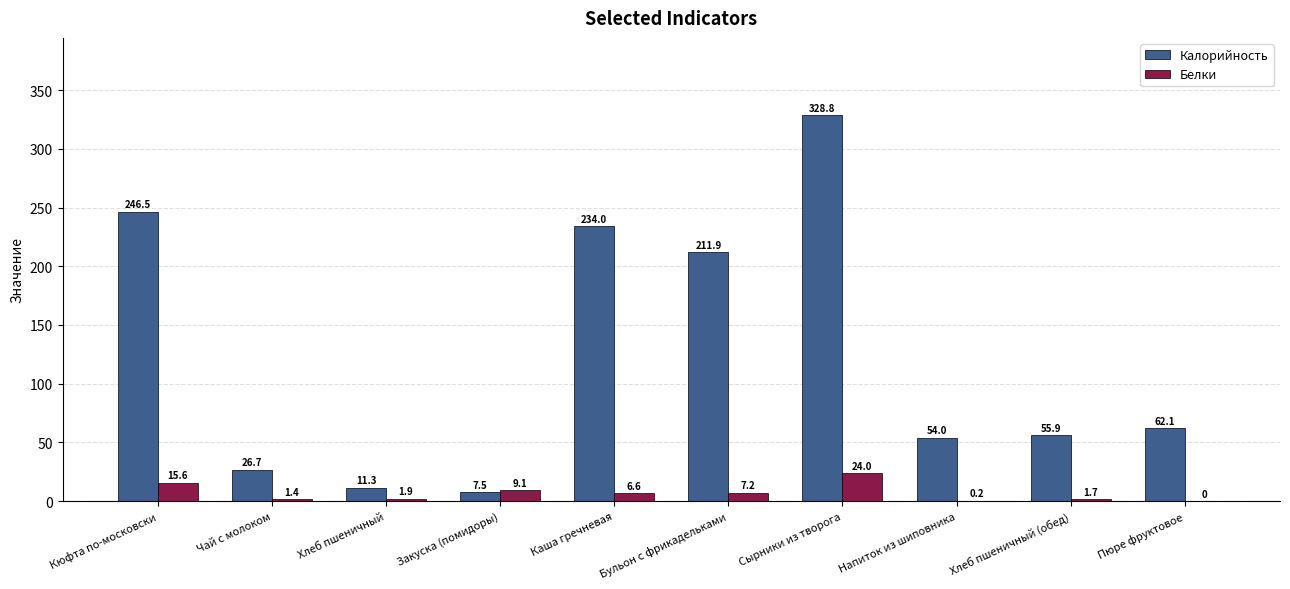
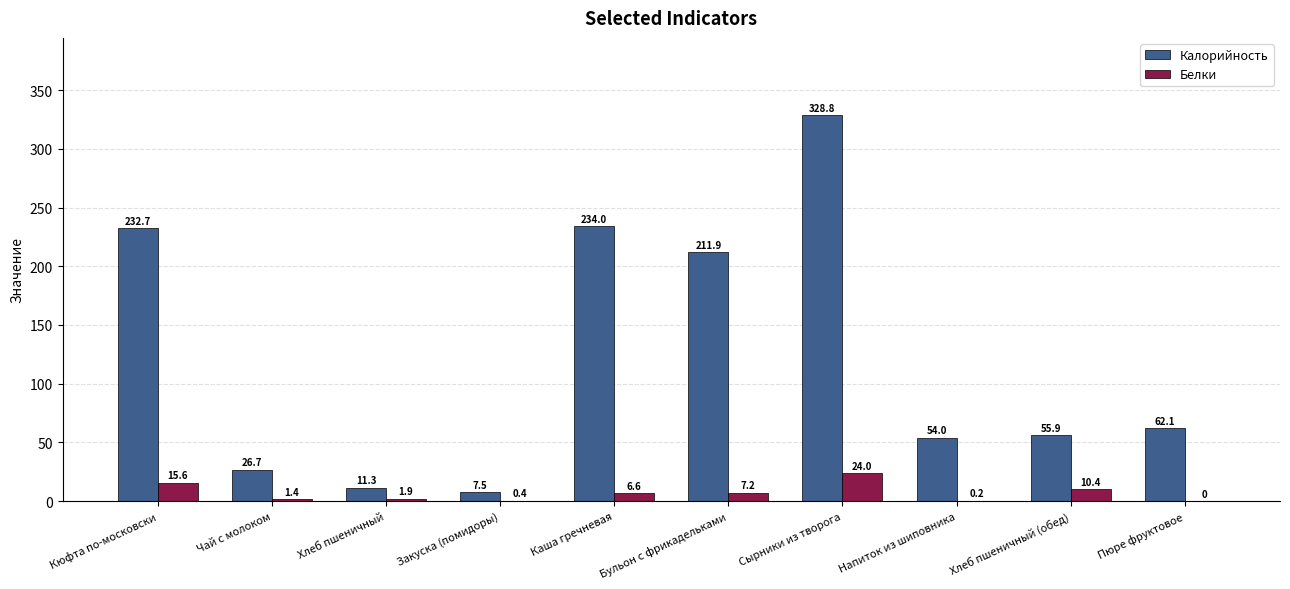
  {
    "Калорийность": {
-     "Кюфта по-московски": 246.5,
+     "Кюфта по-московски": 232.7,
      "Чай с молоком": 26.7,
      "Хлеб пшеничный": 11.3,
      "Закуска (помидоры)": 7.5,
      "Каша гречневая": 234.0,
      "Бульон с фрикадельками": 211.9,
      "Сырники из творога": 328.8,
      "Напиток из шиповника": 54.0,
      "Хлеб пшеничный (обед)": 55.9,
      "Пюре фруктовое": 62.1
    },
    "Белки": {
      "Кюфта по-московски": 15.6,
      "Чай с молоком": 1.4,
      "Хлеб пшеничный": 1.9,
-     "Закуска (помидоры)": 9.1,
+     "Закуска (помидоры)": 0.4,
      "Каша гречневая": 6.6,
      "Бульон с фрикадельками": 7.2,
      "Сырники из творога": 24.0,
      "Напиток из шиповника": 0.2,
-     "Хлеб пшеничный (обед)": 1.7,
+     "Хлеб пшеничный (обед)": 10.4,
      "Пюре фруктовое": 0
    }
  }
